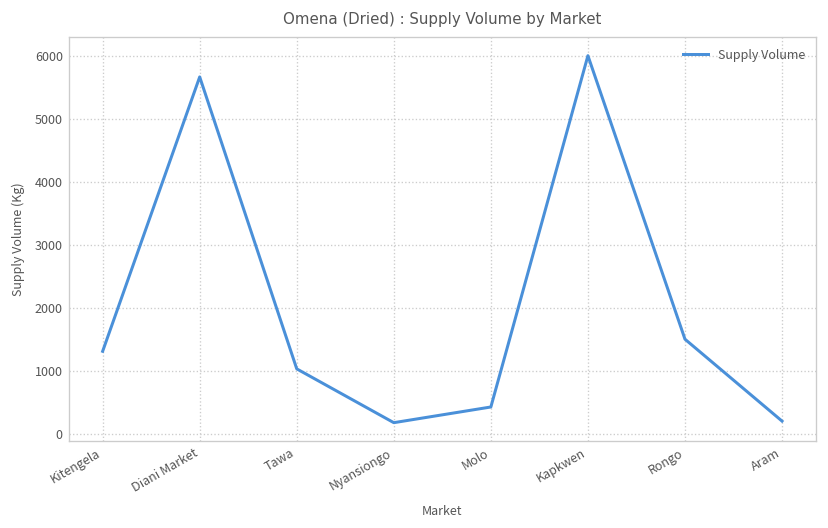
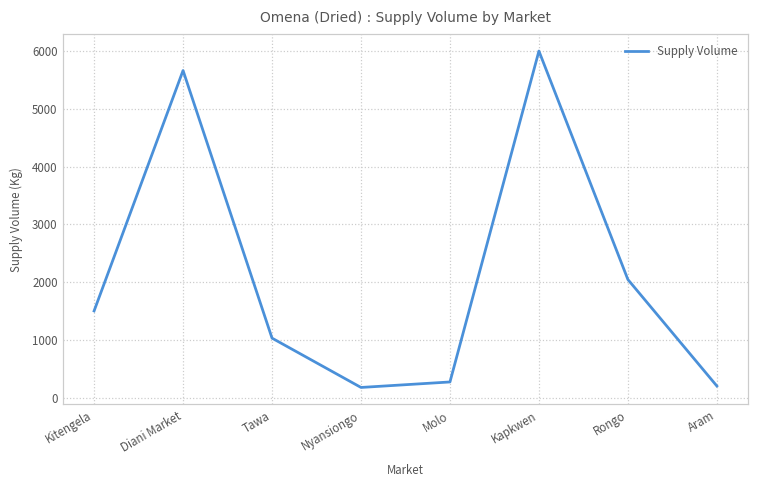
  {
-   "Kitengela": 1300,
+   "Kitengela": 1500,
    "Diani Market": 5700,
    "Tawa": 1000,
    "Nyansiongo": 200,
-   "Molo": 400,
+   "Molo": 300,
    "Kapkwen": 6000,
-   "Rongo": 1500,
+   "Rongo": 2000,
    "Aram": 200
  }
